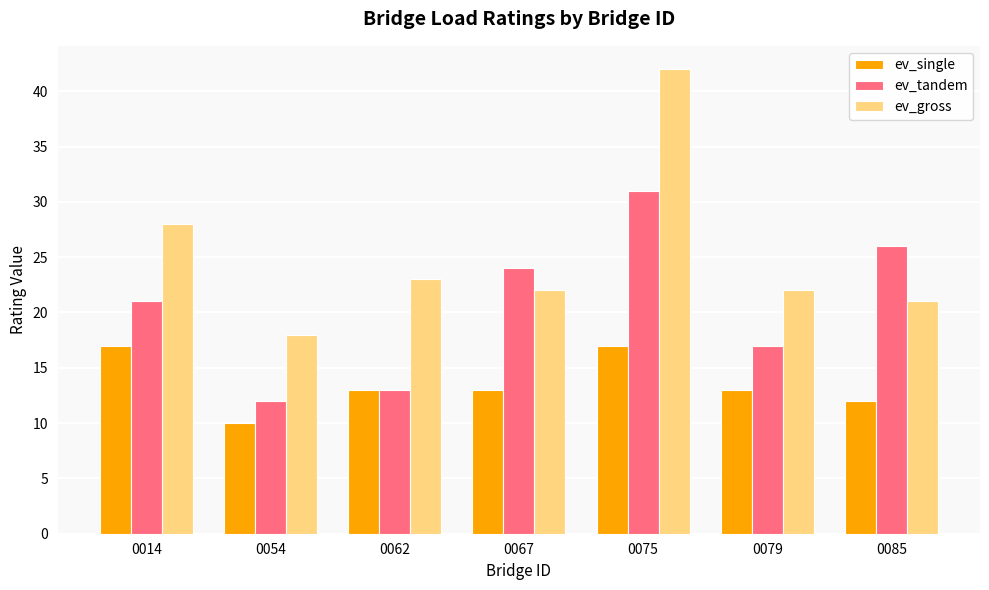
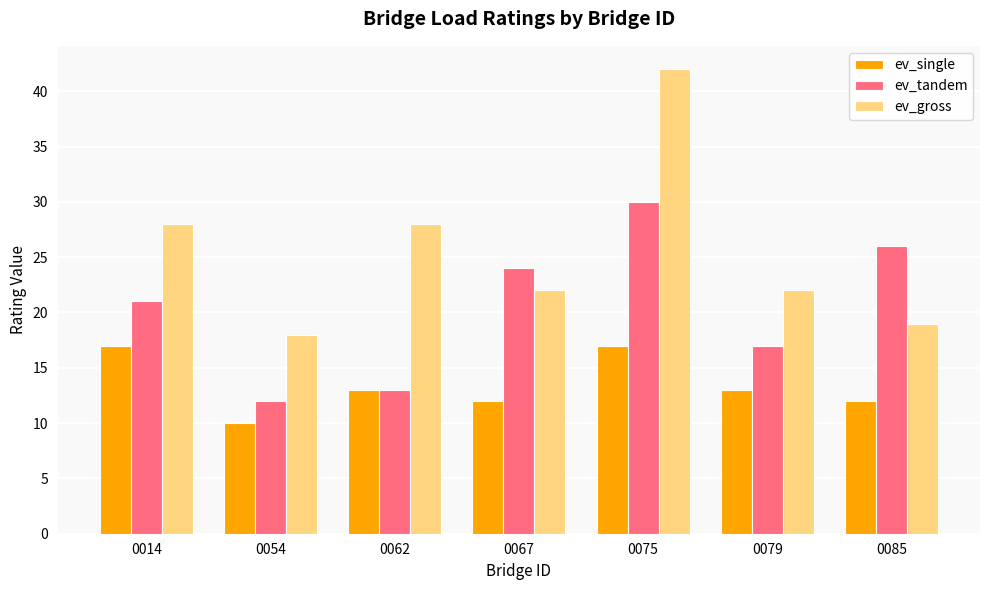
  {
    "ev_single": {
      "0014": 17,
      "0054": 10,
      "0062": 13,
-     "0067": 13,
+     "0067": 12,
      "0075": 17,
      "0079": 13,
      "0085": 12
    },
    "ev_tandem": {
      "0014": 21,
      "0054": 12,
      "0062": 13,
      "0067": 24,
-     "0075": 31,
+     "0075": 30,
      "0079": 17,
      "0085": 26
    },
    "ev_gross": {
      "0014": 28,
      "0054": 18,
-     "0062": 23,
+     "0062": 28,
      "0067": 22,
      "0075": 42,
      "0079": 22,
-     "0085": 21
+     "0085": 19
    }
  }
